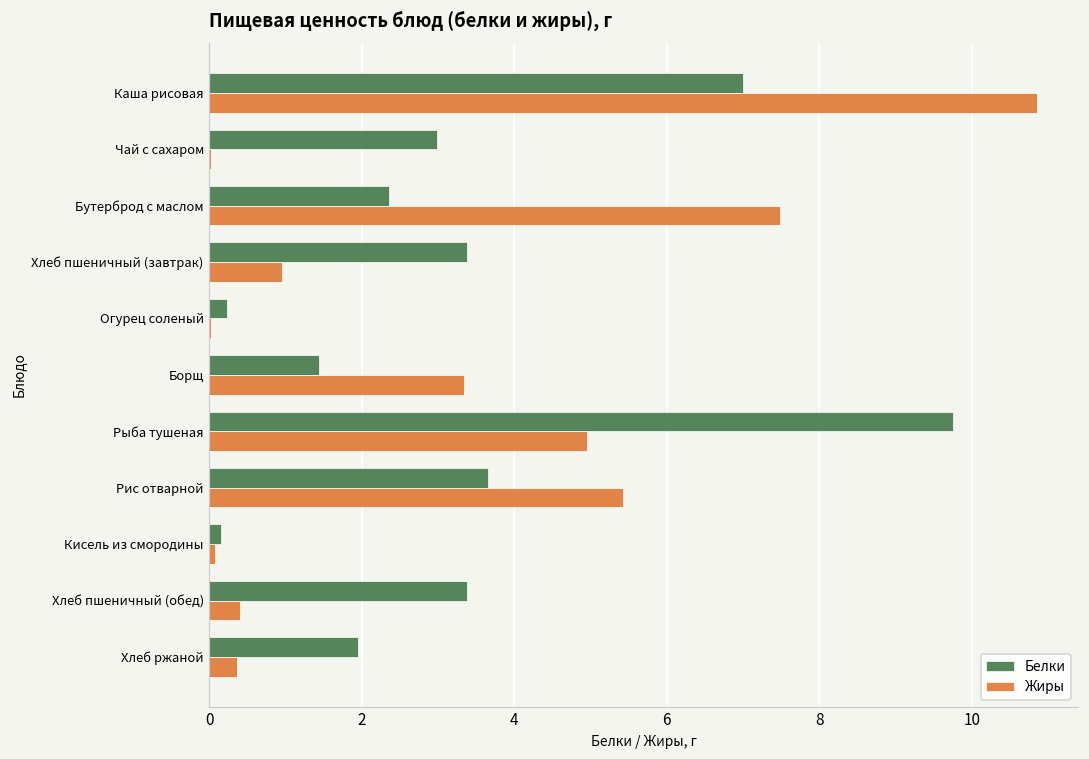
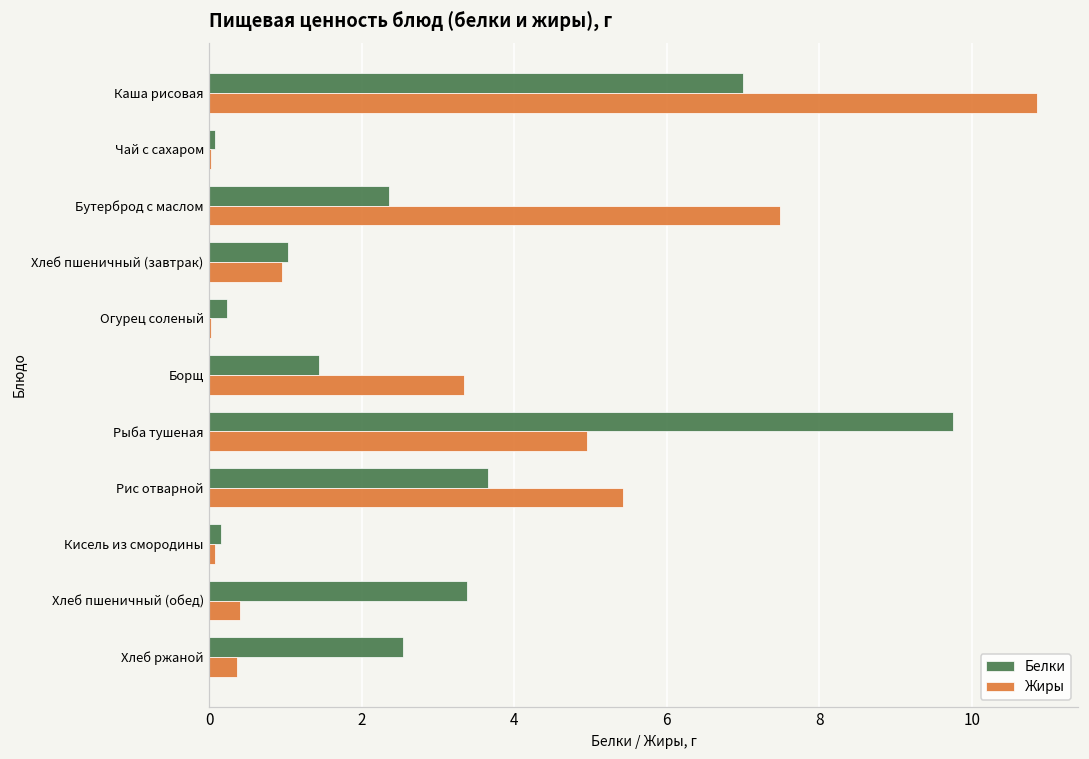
  {
    "Белки": {
      "Каша рисовая": 7.0,
-     "Чай с сахаром": 3.0,
+     "Чай с сахаром": 0.1,
      "Бутерброд с маслом": 2.4,
-     "Хлеб пшеничный (завтрак)": 3.4,
+     "Хлеб пшеничный (завтрак)": 1.0,
      "Огурец соленый": 0.2,
      "Борщ": 1.4,
      "Рыба тушеная": 9.8,
      "Рис отварной": 3.7,
      "Кисель из смородины": 0.2,
      "Хлеб пшеничный (обед)": 3.4,
-     "Хлеб ржаной": 2.0
+     "Хлеб ржаной": 2.5
    },
    "Жиры": {
      "Каша рисовая": 10.9,
      "Бутерброд с маслом": 7.5,
      "Хлеб пшеничный (завтрак)": 1.0,
      "Борщ": 3.3,
      "Рыба тушеная": 5.0,
      "Рис отварной": 5.4,
      "Кисель из смородины": 0.1,
      "Хлеб пшеничный (обед)": 0.4,
      "Хлеб ржаной": 0.4
    }
  }
